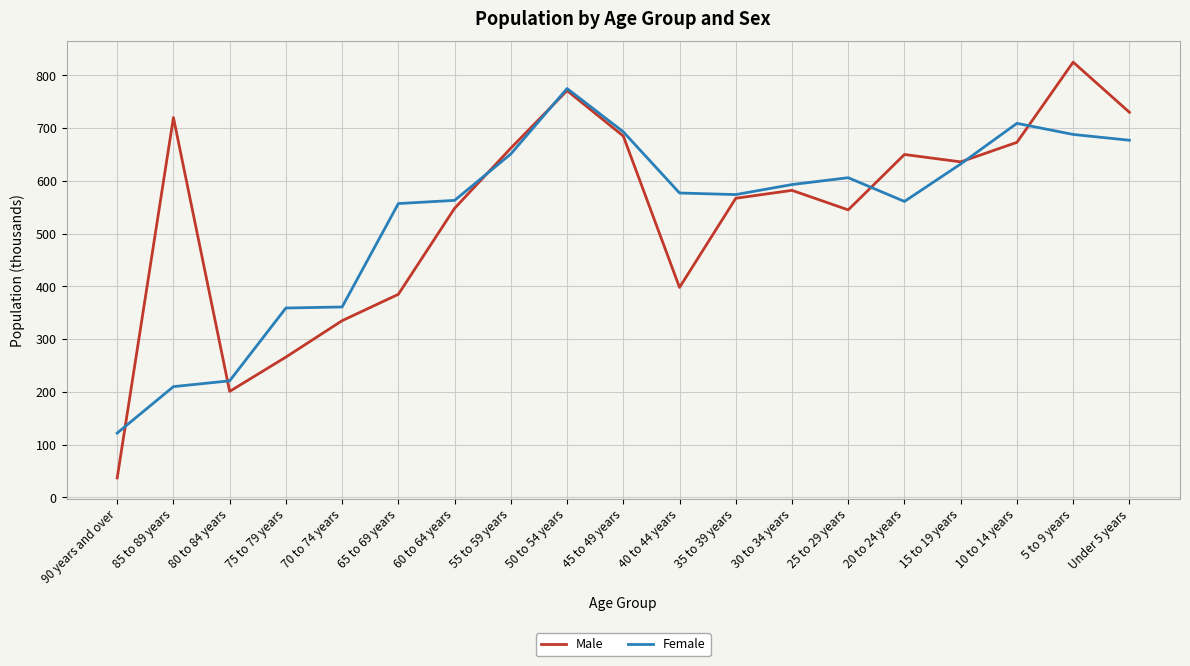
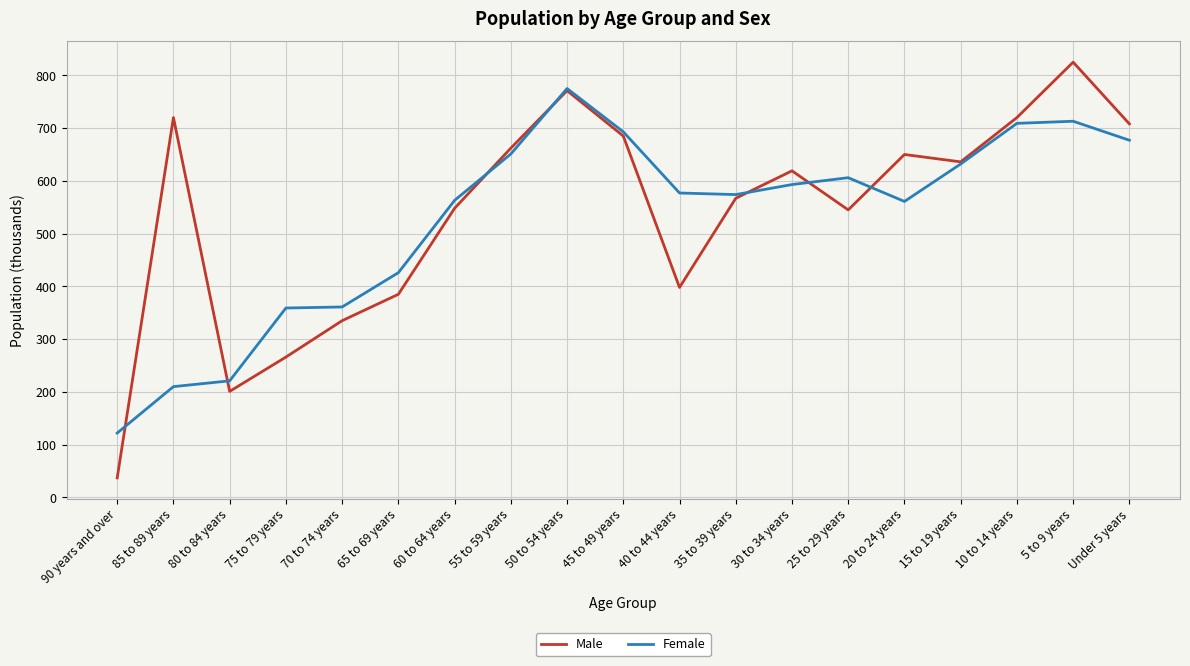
  {
    "Male": {
      "90 years and over": 40,
      "85 to 89 years": 720,
      "80 to 84 years": 200,
      "75 to 79 years": 270,
      "70 to 74 years": 340,
      "65 to 69 years": 390,
      "60 to 64 years": 550,
      "55 to 59 years": 660,
      "45 to 49 years": 690,
      "40 to 44 years": 400,
      "35 to 39 years": 570,
-     "30 to 34 years": 580,
+     "30 to 34 years": 620,
      "25 to 29 years": 550,
      "20 to 24 years": 650,
-     "10 to 14 years": 670,
+     "10 to 14 years": 720,
      "5 to 9 years": 830,
-     "Under 5 years": 730
+     "Under 5 years": 710
    },
    "Female": {
      "90 years and over": 120,
      "85 to 89 years": 210,
      "80 to 84 years": 220,
      "75 to 79 years": 360,
      "70 to 74 years": 360,
-     "65 to 69 years": 560,
+     "65 to 69 years": 430,
      "60 to 64 years": 560,
      "55 to 59 years": 650,
      "45 to 49 years": 690,
      "40 to 44 years": 580,
      "35 to 39 years": 570,
      "30 to 34 years": 590,
      "25 to 29 years": 610,
      "20 to 24 years": 560,
      "10 to 14 years": 710,
-     "5 to 9 years": 690,
+     "5 to 9 years": 710,
      "Under 5 years": 680
    }
  }
